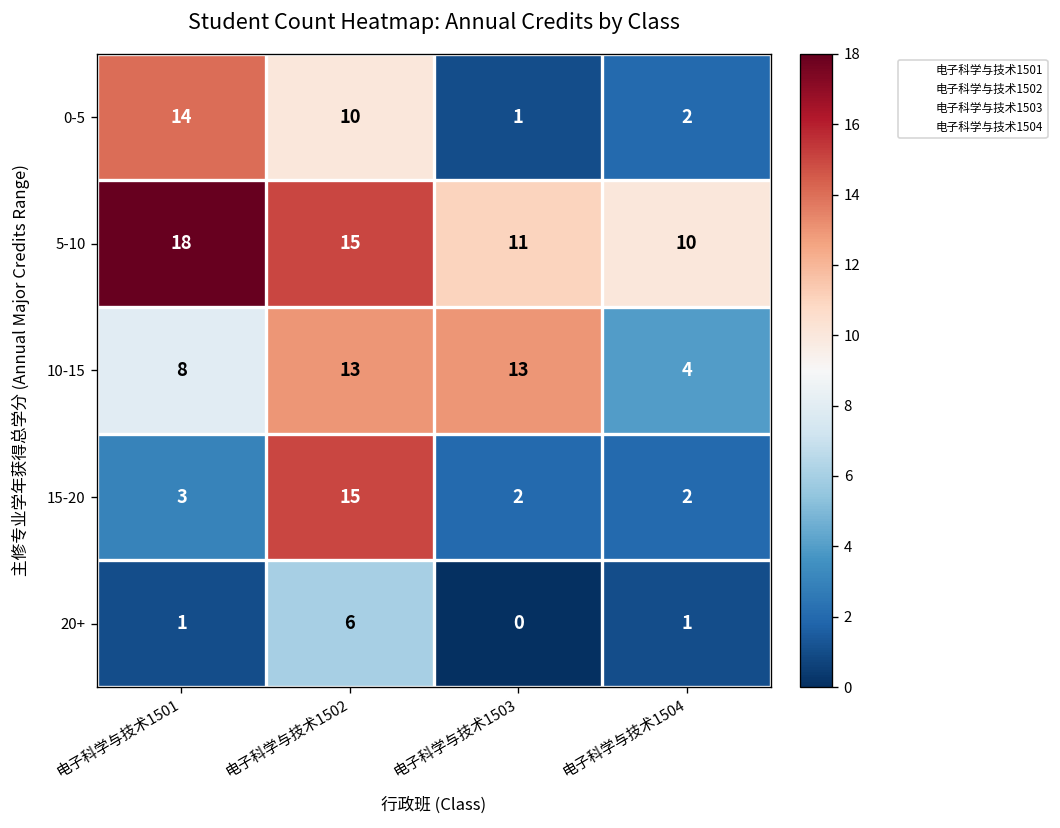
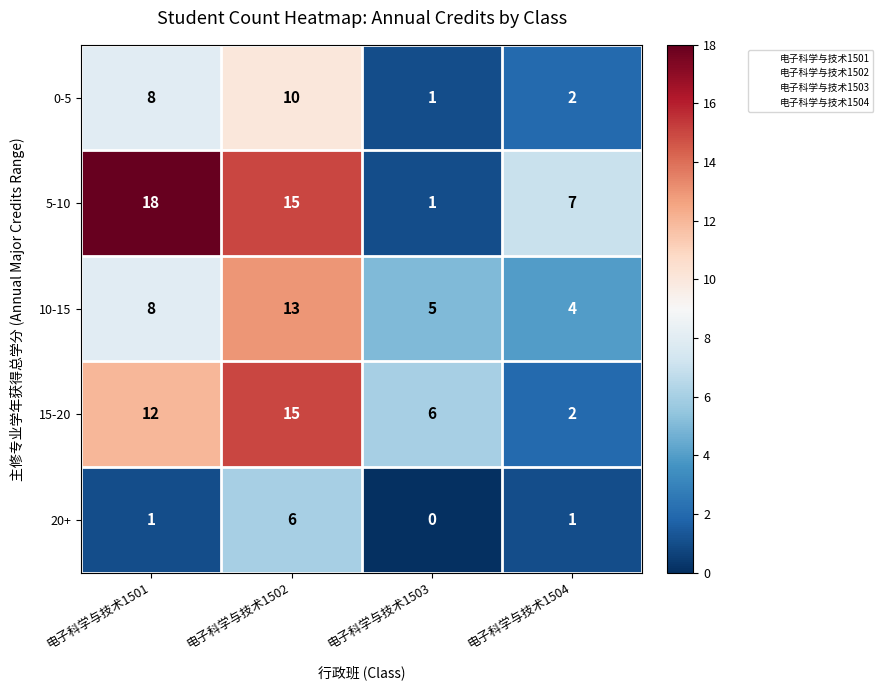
  {
    "0-5": {
-     "电子科学与技术1501": 14,
+     "电子科学与技术1501": 8,
      "电子科学与技术1502": 10,
      "电子科学与技术1503": 1,
      "电子科学与技术1504": 2
    },
    "5-10": {
      "电子科学与技术1501": 18,
      "电子科学与技术1502": 15,
-     "电子科学与技术1503": 11,
-     "电子科学与技术1504": 10
+     "电子科学与技术1503": 1,
+     "电子科学与技术1504": 7
    },
    "10-15": {
      "电子科学与技术1501": 8,
      "电子科学与技术1502": 13,
-     "电子科学与技术1503": 13,
+     "电子科学与技术1503": 5,
      "电子科学与技术1504": 4
    },
    "15-20": {
-     "电子科学与技术1501": 3,
+     "电子科学与技术1501": 12,
      "电子科学与技术1502": 15,
-     "电子科学与技术1503": 2,
+     "电子科学与技术1503": 6,
      "电子科学与技术1504": 2
    },
    "20+": {
      "电子科学与技术1501": 1,
      "电子科学与技术1502": 6,
      "电子科学与技术1503": 0,
      "电子科学与技术1504": 1
    }
  }
